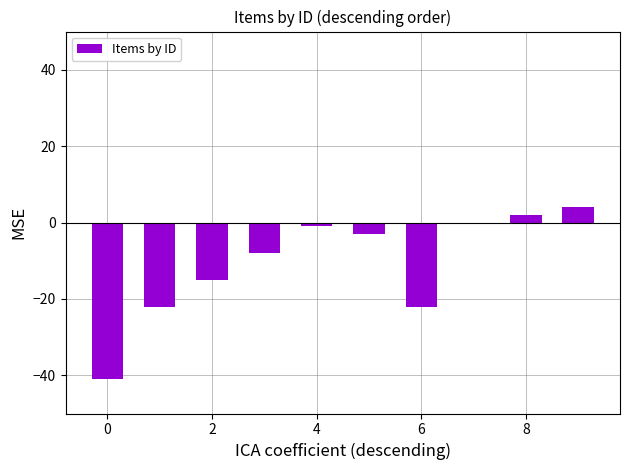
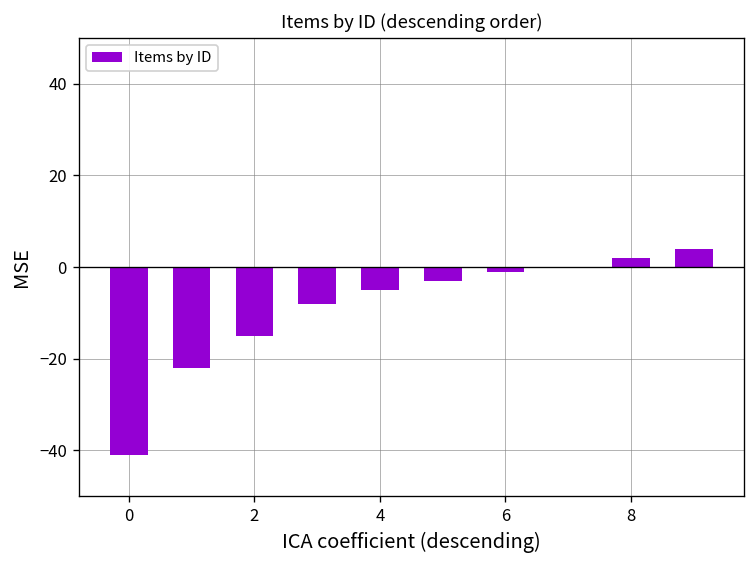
  {
    "0": -41,
    "2": -15,
-   "4": -1,
-   "6": -22,
+   "4": -5,
+   "6": -1,
    "8": 2
  }
